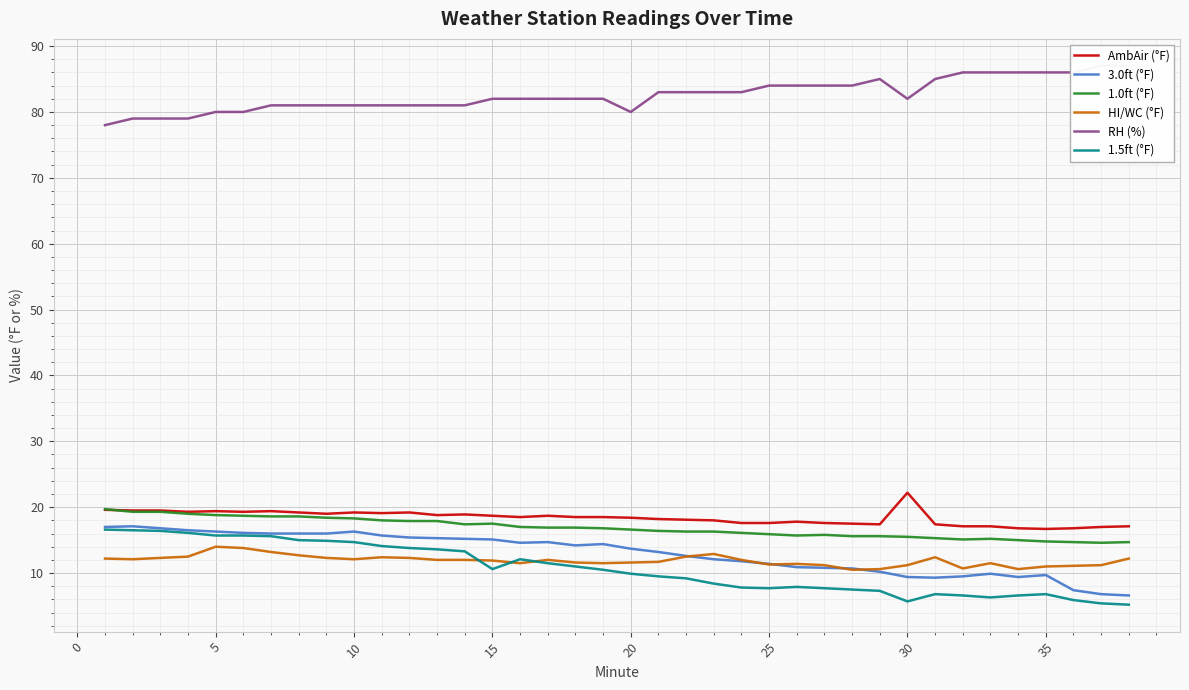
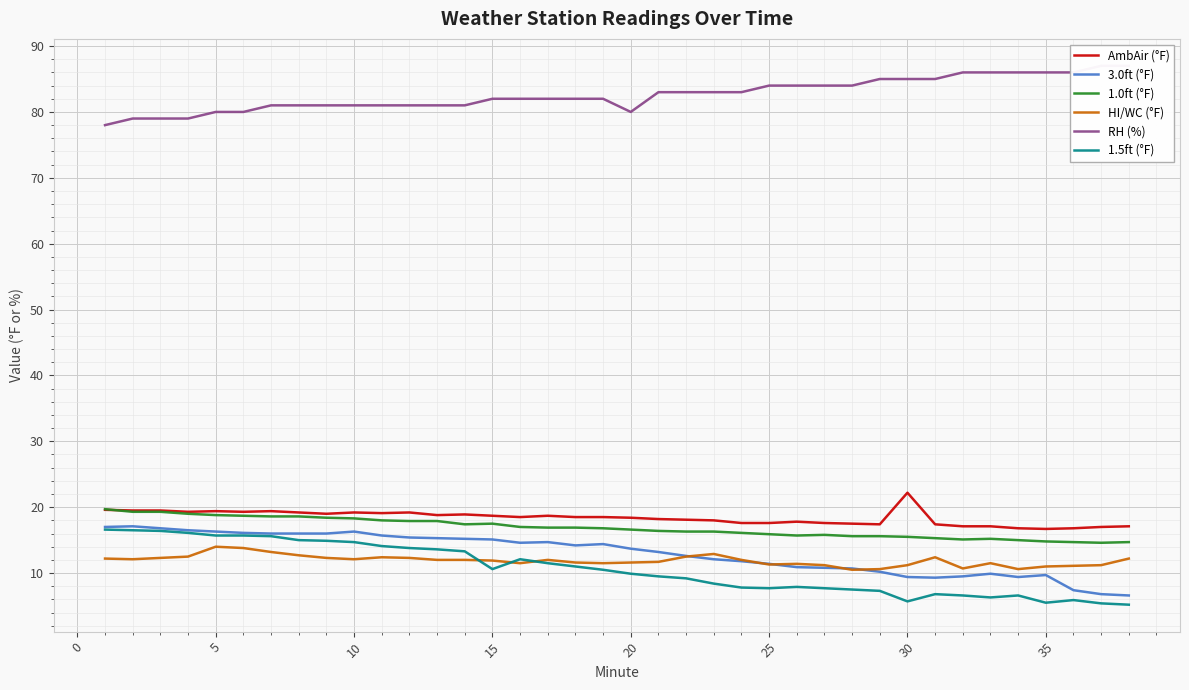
  {
    "AmbAir (°F)": {
      "5": 19,
      "10": 19,
      "15": 19,
      "20": 18,
      "25": 18,
      "30": 22,
      "35": 17
    },
    "3.0ft (°F)": {
      "5": 16,
      "10": 16,
      "15": 15,
      "20": 14,
      "30": 9,
      "35": 10
    },
    "1.0ft (°F)": {
      "5": 19,
      "10": 18,
      "15": 18,
      "20": 17,
      "25": 16,
      "30": 16,
      "35": 15
    },
    "HI/WC (°F)": {
      "5": 14,
      "10": 12,
      "15": 12,
      "20": 12,
      "30": 11,
      "35": 11
    },
    "RH (%)": {
      "5": 80,
      "10": 81,
      "15": 82,
      "20": 80,
      "25": 84,
-     "30": 82,
+     "30": 85,
      "35": 86
    },
    "1.5ft (°F)": {
      "5": 16,
      "10": 15,
      "15": 11,
      "20": 10,
      "25": 8,
      "30": 6,
-     "35": 7
+     "35": 6
    }
  }
